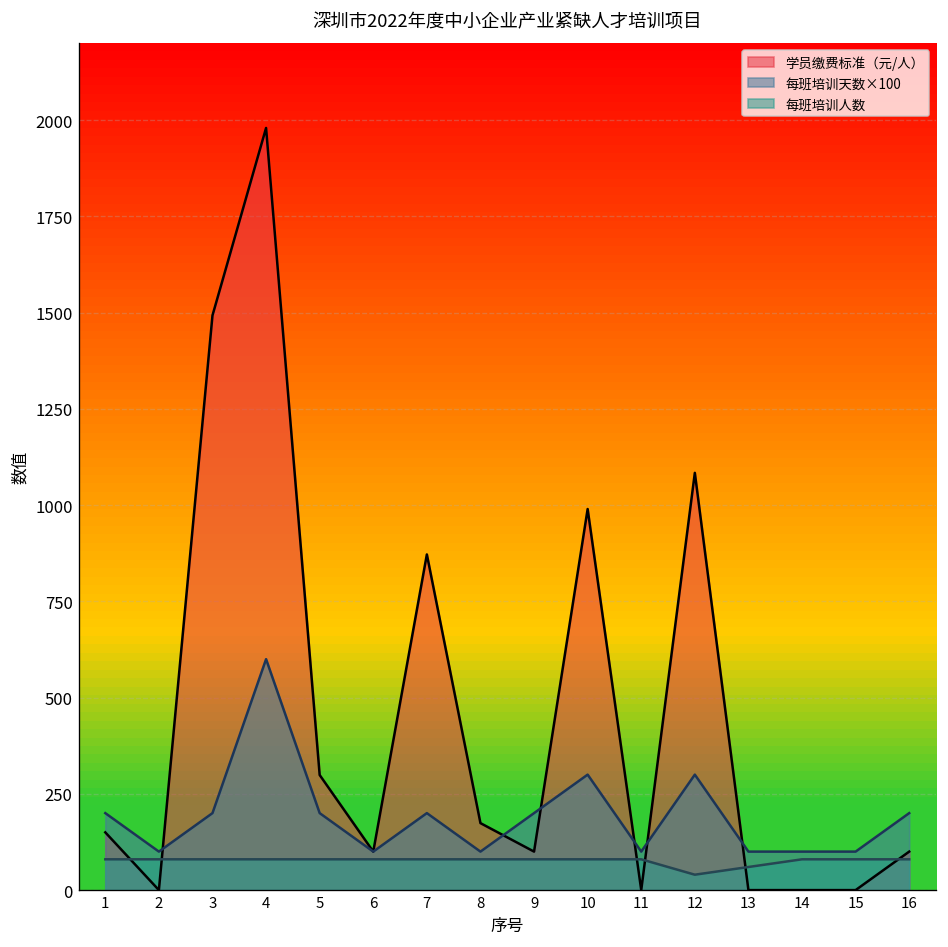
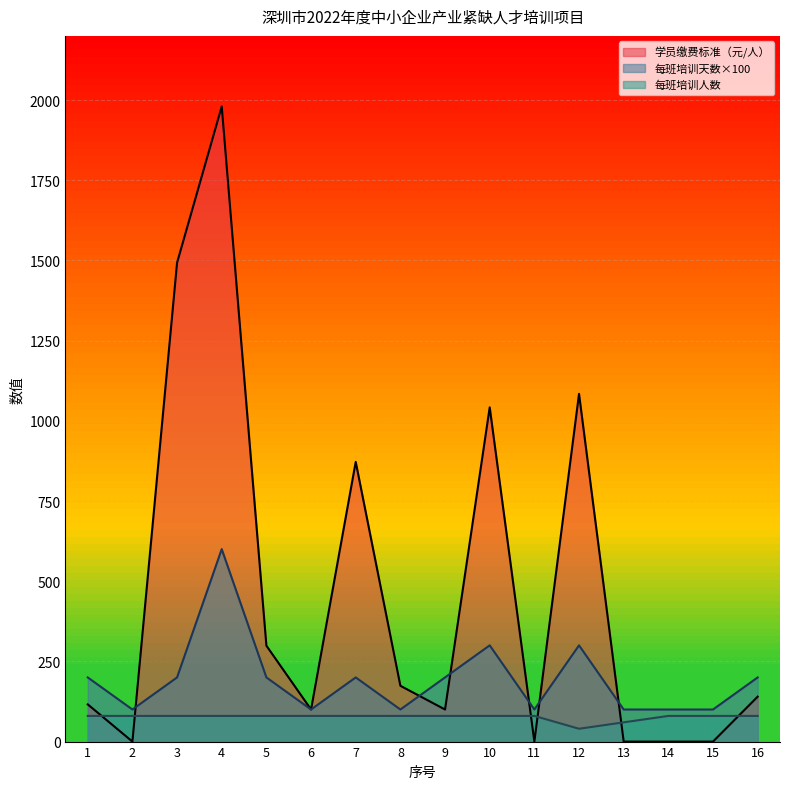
  {
    "学员缴费标准（元/人）": {
-     "1": 150,
+     "1": 120,
      "2": 0,
      "3": 1490,
      "4": 1980,
      "5": 300,
      "7": 870,
      "8": 170,
      "9": 100,
-     "10": 990,
+     "10": 1040,
      "11": 0,
      "12": 1080,
      "13": 0,
      "14": 0,
      "15": 0,
-     "16": 100
+     "16": 140
    }
  }
